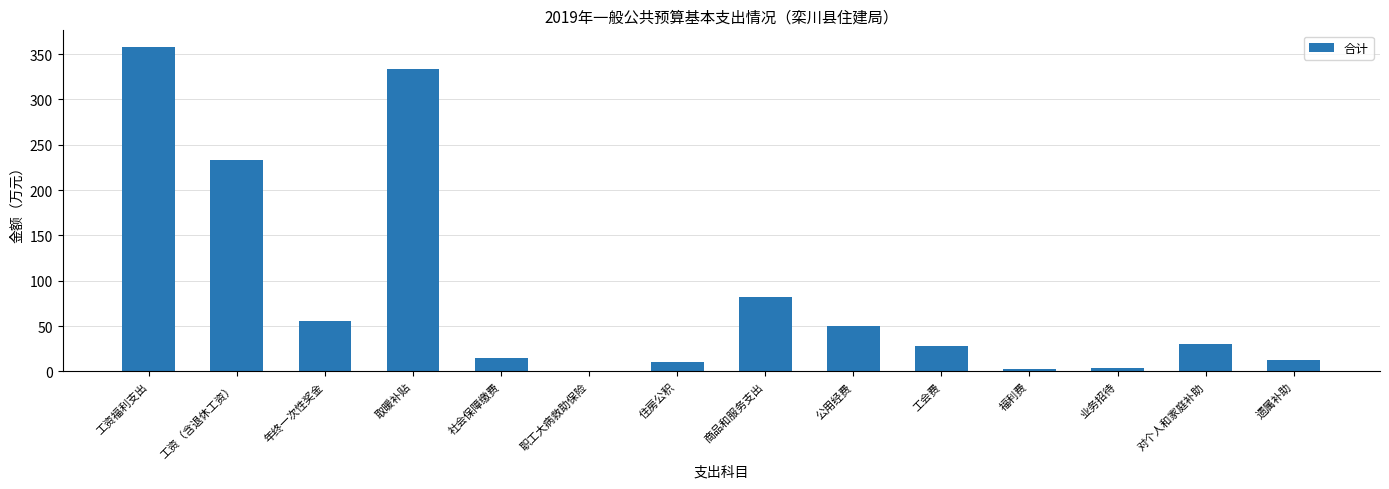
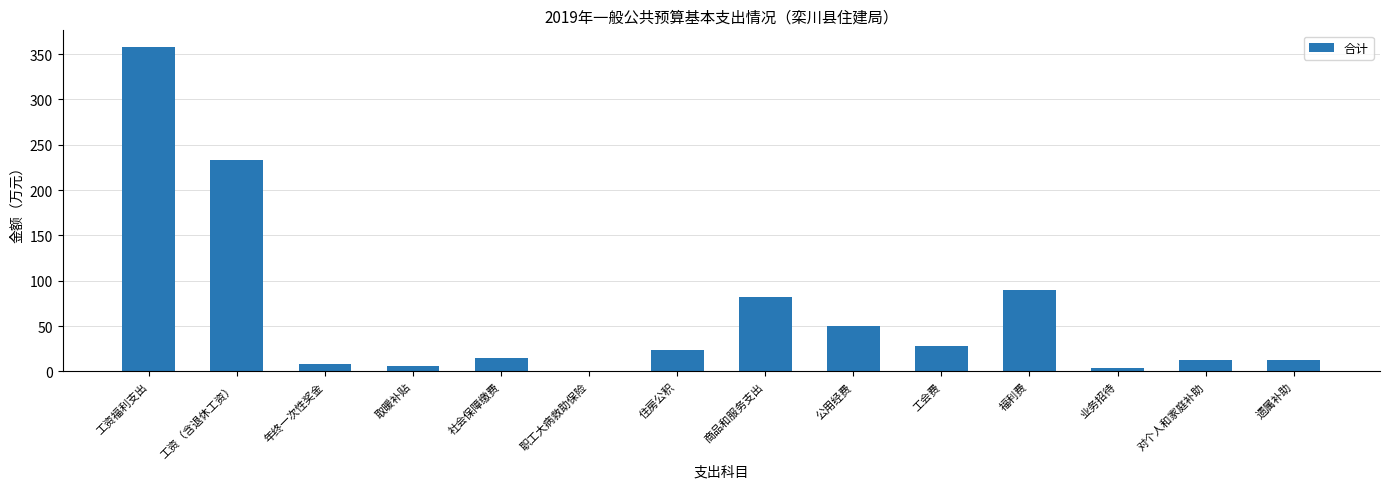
  {
    "工资福利支出": 360,
    "工资（含退休工资）": 230,
-   "年终一次性奖金": 60,
-   "取暖补贴": 330,
+   "年终一次性奖金": 10,
+   "取暖补贴": 10,
    "社会保障缴费": 10,
-   "住房公积": 10,
+   "住房公积": 20,
    "商品和服务支出": 80,
    "公用经费": 50,
    "工会费": 30,
-   "福利费": 0,
+   "福利费": 90,
    "业务招待": 0,
-   "对个人和家庭补助": 30,
+   "对个人和家庭补助": 10,
    "遗属补助": 10
  }
